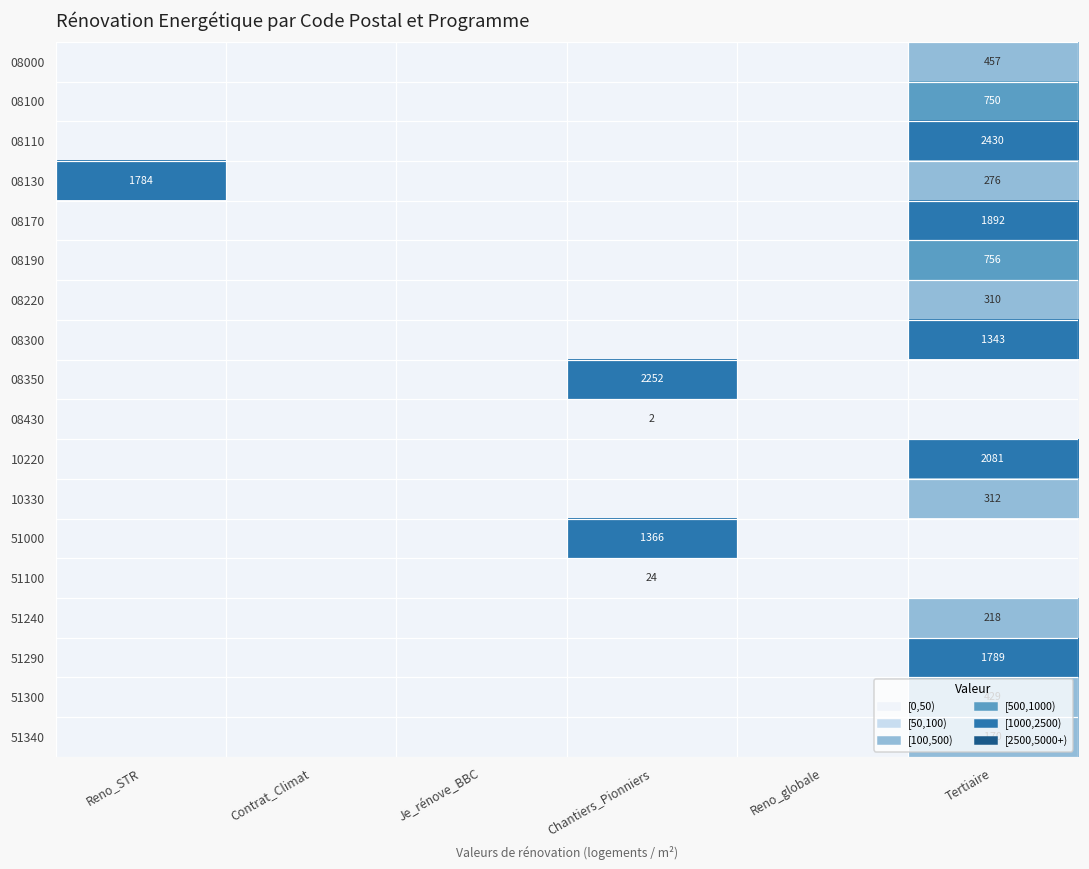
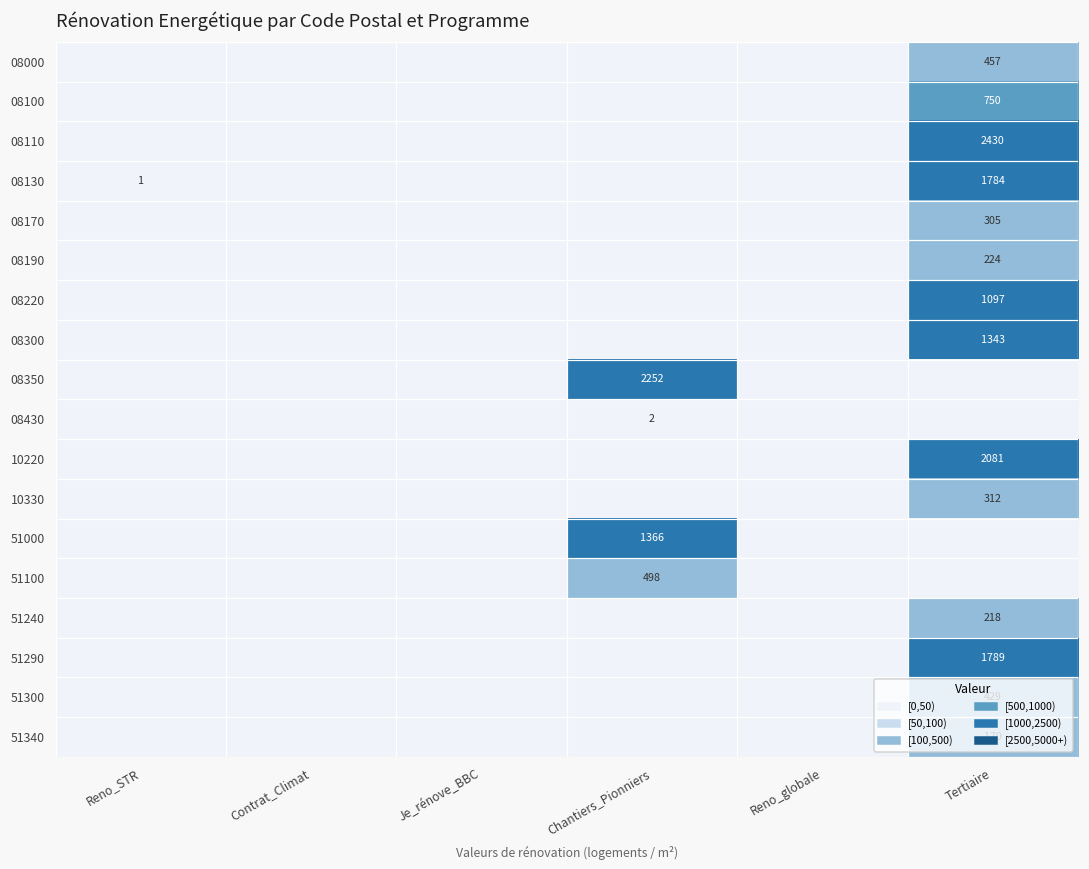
  {
    "08000": {
      "Tertiaire": 457
    },
    "08100": {
      "Tertiaire": 750
    },
    "08110": {
      "Tertiaire": 2430
    },
    "08130": {
-     "Reno_STR": 1784,
-     "Tertiaire": 276
+     "Reno_STR": 1,
+     "Tertiaire": 1784
    },
    "08170": {
-     "Tertiaire": 1892
+     "Tertiaire": 305
    },
    "08190": {
-     "Tertiaire": 756
+     "Tertiaire": 224
    },
    "08220": {
-     "Tertiaire": 310
+     "Tertiaire": 1097
    },
    "08300": {
      "Tertiaire": 1343
    },
    "08350": {
      "Chantiers_Pionniers": 2252
    },
    "08430": {
      "Chantiers_Pionniers": 2
    },
    "10220": {
      "Tertiaire": 2081
    },
    "10330": {
      "Tertiaire": 312
    },
    "51000": {
      "Chantiers_Pionniers": 1366
    },
    "51100": {
-     "Chantiers_Pionniers": 24
+     "Chantiers_Pionniers": 498
    },
    "51240": {
      "Tertiaire": 218
    },
    "51290": {
      "Tertiaire": 1789
    }
  }
